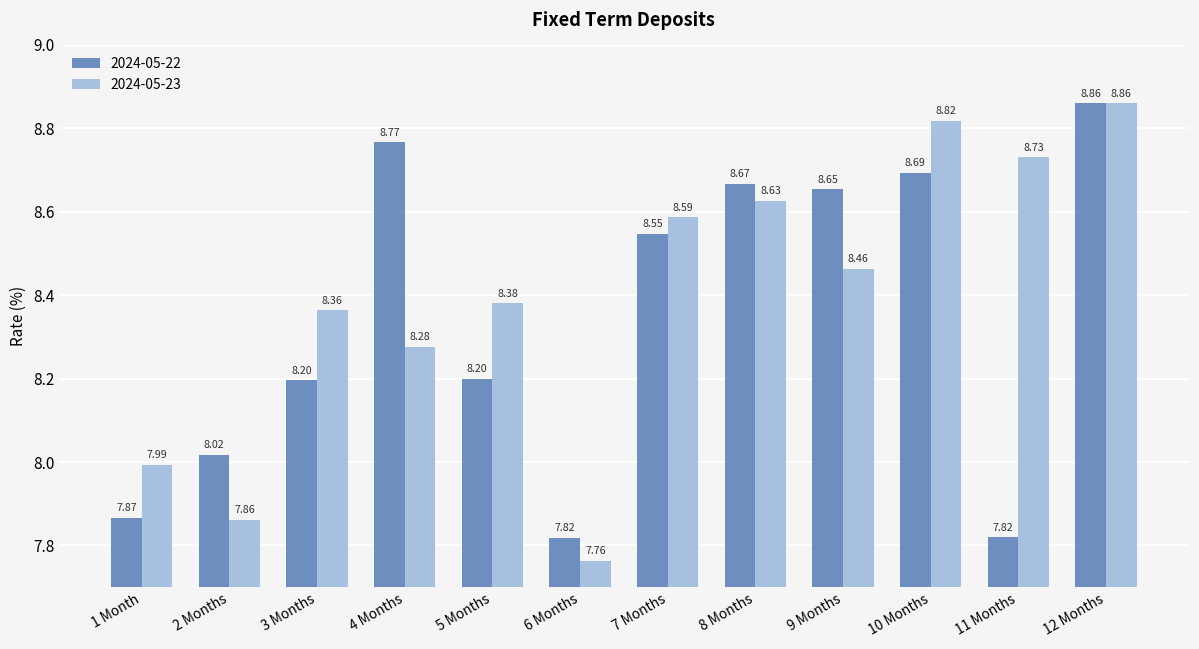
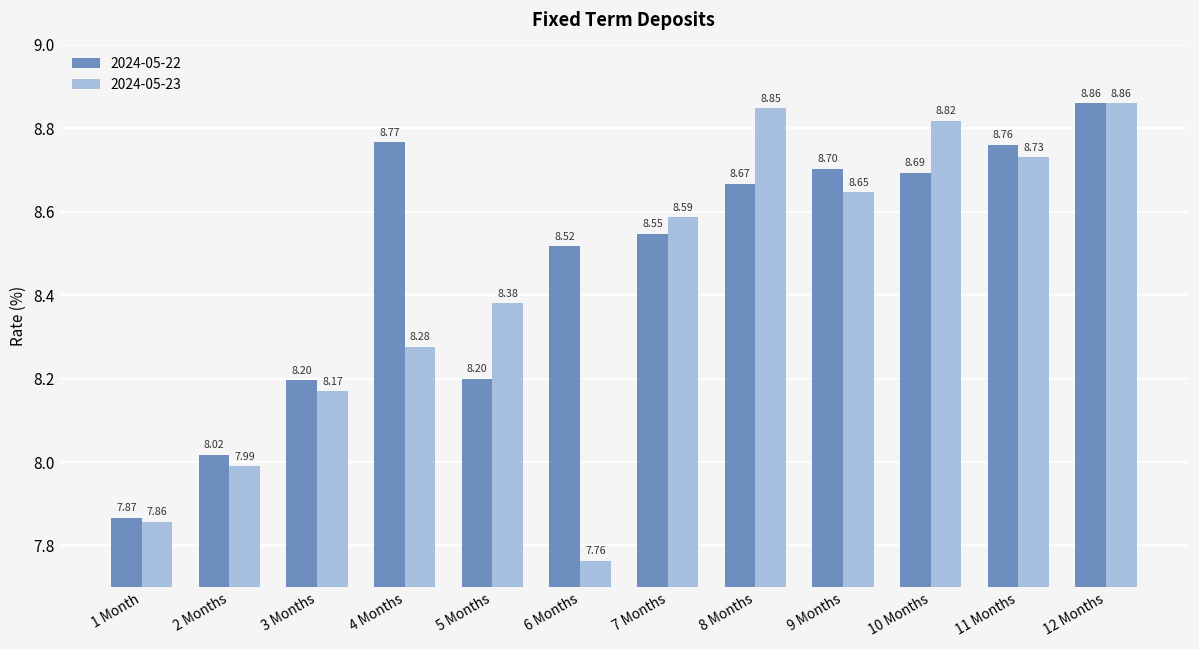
  {
    "2024-05-22": {
      "1 Month": 7.87,
      "2 Months": 8.02,
      "3 Months": 8.20,
      "4 Months": 8.77,
      "5 Months": 8.20,
-     "6 Months": 7.82,
+     "6 Months": 8.52,
      "7 Months": 8.55,
      "8 Months": 8.67,
-     "9 Months": 8.65,
+     "9 Months": 8.70,
      "10 Months": 8.69,
-     "11 Months": 7.82,
+     "11 Months": 8.76,
      "12 Months": 8.86
    },
    "2024-05-23": {
-     "1 Month": 7.99,
-     "2 Months": 7.86,
-     "3 Months": 8.36,
+     "1 Month": 7.86,
+     "2 Months": 7.99,
+     "3 Months": 8.17,
      "4 Months": 8.28,
      "5 Months": 8.38,
      "6 Months": 7.76,
      "7 Months": 8.59,
-     "8 Months": 8.63,
-     "9 Months": 8.46,
+     "8 Months": 8.85,
+     "9 Months": 8.65,
      "10 Months": 8.82,
      "11 Months": 8.73,
      "12 Months": 8.86
    }
  }
